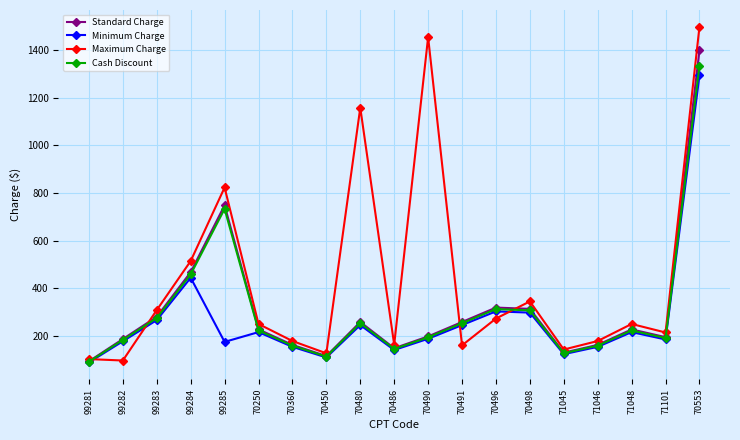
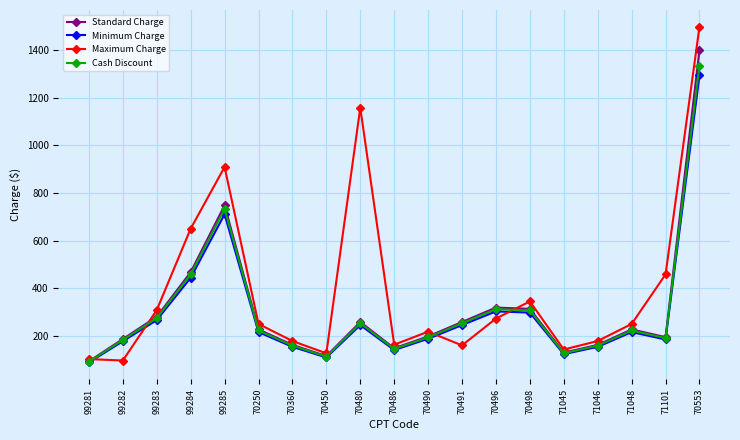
  {
    "Standard Charge": {
      "99285": 750,
      "70553": 1400
    },
    "Minimum Charge": {
      "99284": 440,
-     "99285": 180,
+     "99285": 710,
      "70553": 1290
    },
    "Maximum Charge": {
      "99282": 100,
      "99283": 310,
-     "99284": 510,
-     "99285": 820,
+     "99284": 650,
+     "99285": 910,
      "70250": 250,
      "70360": 180,
      "70450": 130,
      "70480": 1160,
      "70486": 160,
-     "70490": 1450,
+     "70490": 220,
      "70491": 160,
      "70496": 270,
      "70498": 350,
      "71045": 140,
      "71046": 180,
      "71048": 250,
-     "71101": 210,
+     "71101": 460,
      "70553": 1500
    },
    "Cash Discount": {
      "99285": 730,
      "70553": 1340
    }
  }
